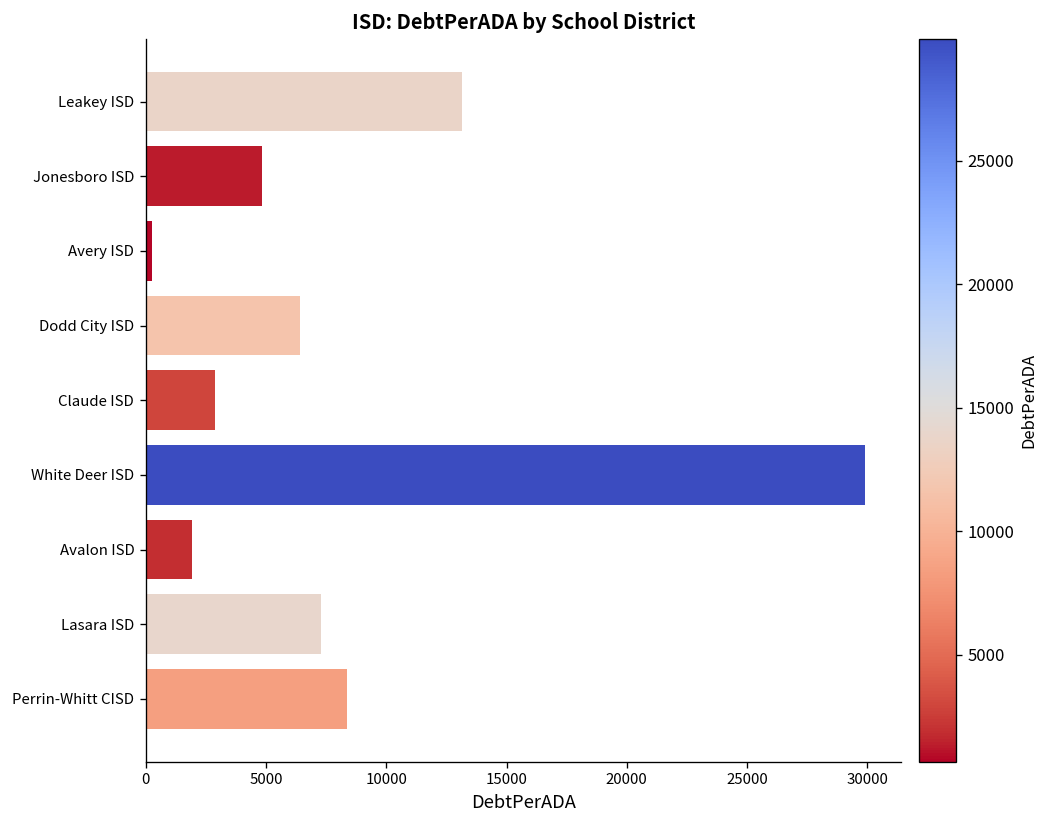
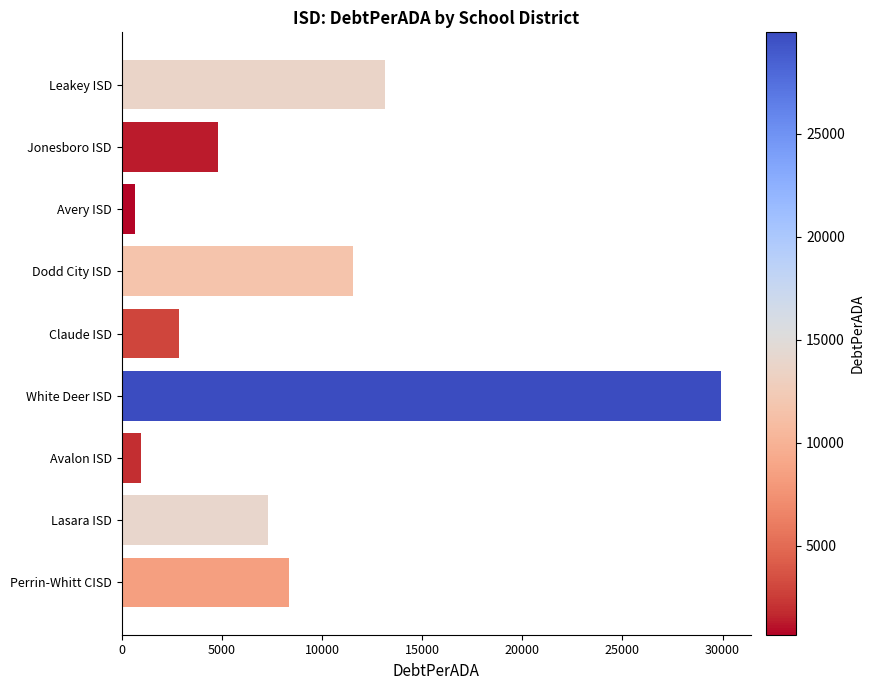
  {
    "Leakey ISD": 13200,
    "Jonesboro ISD": 4800,
-   "Avery ISD": 300,
-   "Dodd City ISD": 6400,
+   "Avery ISD": 700,
+   "Dodd City ISD": 11500,
    "Claude ISD": 2900,
    "White Deer ISD": 29900,
-   "Avalon ISD": 1900,
+   "Avalon ISD": 1000,
    "Lasara ISD": 7300,
    "Perrin-Whitt CISD": 8300
  }
